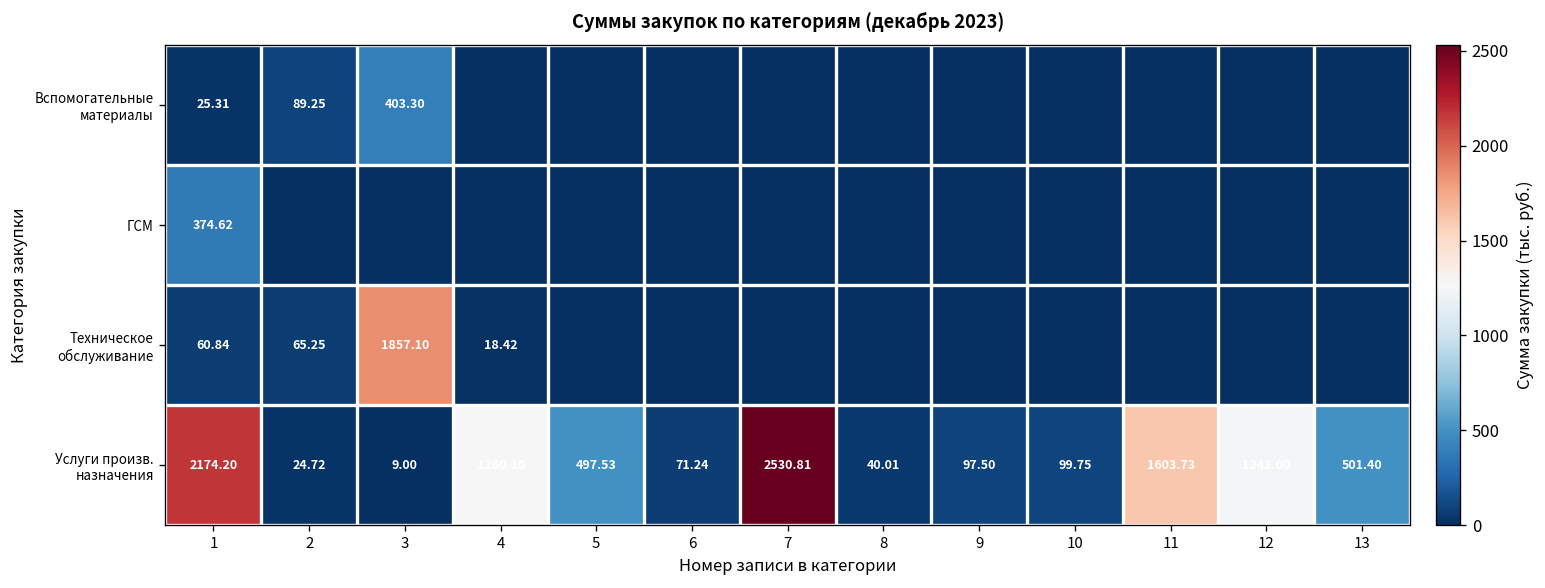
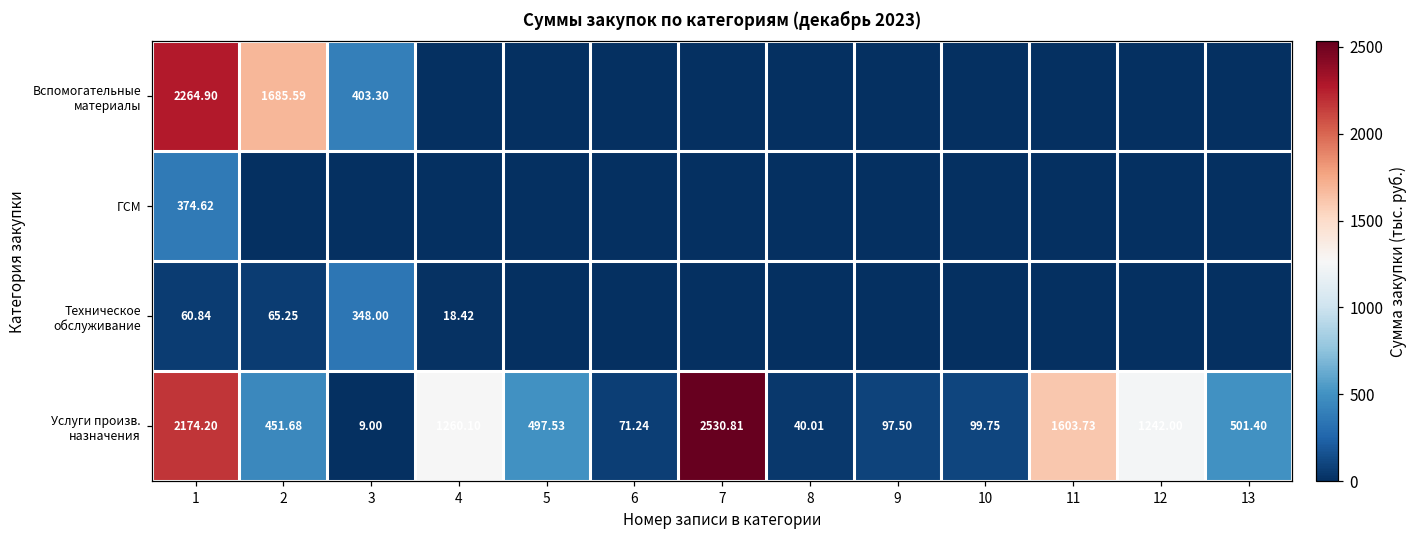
  {
    "Вспомогательные материалы": {
-     "1": 25.31,
-     "2": 89.25,
+     "1": 2264.90,
+     "2": 1685.59,
      "3": 403.30
    },
    "ГСМ": {
      "1": 374.62
    },
    "Техническое обслуживание": {
      "1": 60.84,
      "2": 65.25,
-     "3": 1857.10,
+     "3": 348.00,
      "4": 18.42
    },
    "Услуги произв. назначения": {
      "1": 2174.20,
-     "2": 24.72,
+     "2": 451.68,
      "3": 9.00,
      "5": 497.53,
      "6": 71.24,
      "7": 2530.81,
      "8": 40.01,
      "9": 97.50,
      "10": 99.75,
      "11": 1603.73,
      "13": 501.40
    }
  }
